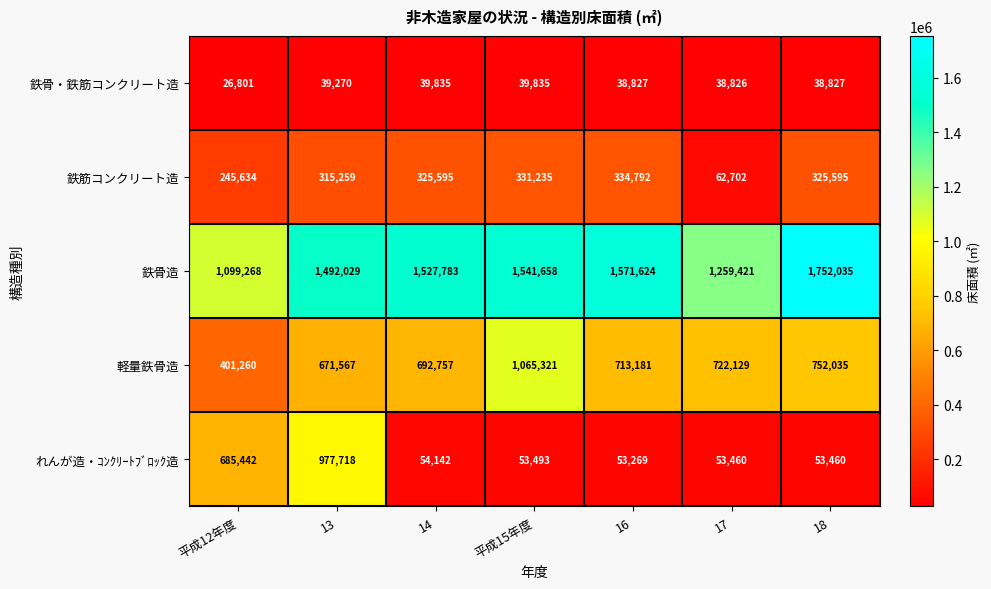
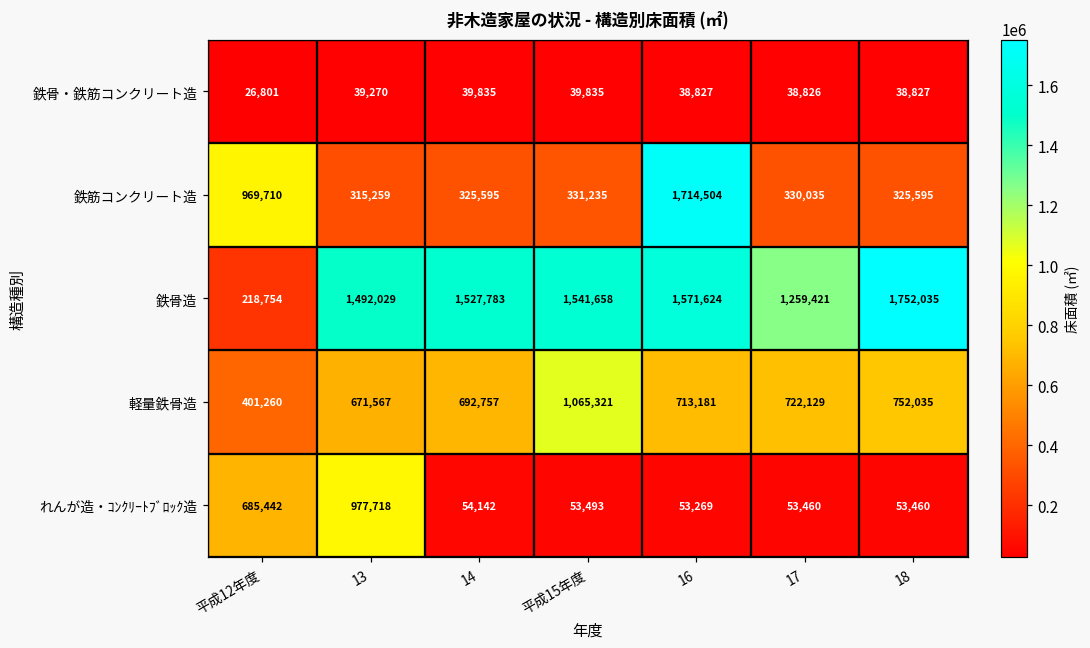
  {
    "鉄骨・鉄筋コンクリート造": {
      "平成12年度": "26,801",
      "13": "39,270",
      "14": "39,835",
      "平成15年度": "39,835",
      "16": "38,827",
      "17": "38,826",
      "18": "38,827"
    },
    "鉄筋コンクリート造": {
-     "平成12年度": "245,634",
+     "平成12年度": "969,710",
      "13": "315,259",
      "14": "325,595",
      "平成15年度": "331,235",
-     "16": "334,792",
-     "17": "62,702",
+     "16": "1,714,504",
+     "17": "330,035",
      "18": "325,595"
    },
    "鉄骨造": {
-     "平成12年度": "1,099,268",
+     "平成12年度": "218,754",
      "13": "1,492,029",
      "14": "1,527,783",
      "平成15年度": "1,541,658",
      "16": "1,571,624",
      "17": "1,259,421",
      "18": "1,752,035"
    },
    "軽量鉄骨造": {
      "平成12年度": "401,260",
      "13": "671,567",
      "14": "692,757",
      "平成15年度": "1,065,321",
      "16": "713,181",
      "17": "722,129",
      "18": "752,035"
    },
    "れんが造・ｺﾝｸﾘｰﾄﾌﾞﾛｯｸ造": {
      "平成12年度": "685,442",
      "13": "977,718",
      "14": "54,142",
      "平成15年度": "53,493",
      "16": "53,269",
      "17": "53,460",
      "18": "53,460"
    }
  }
